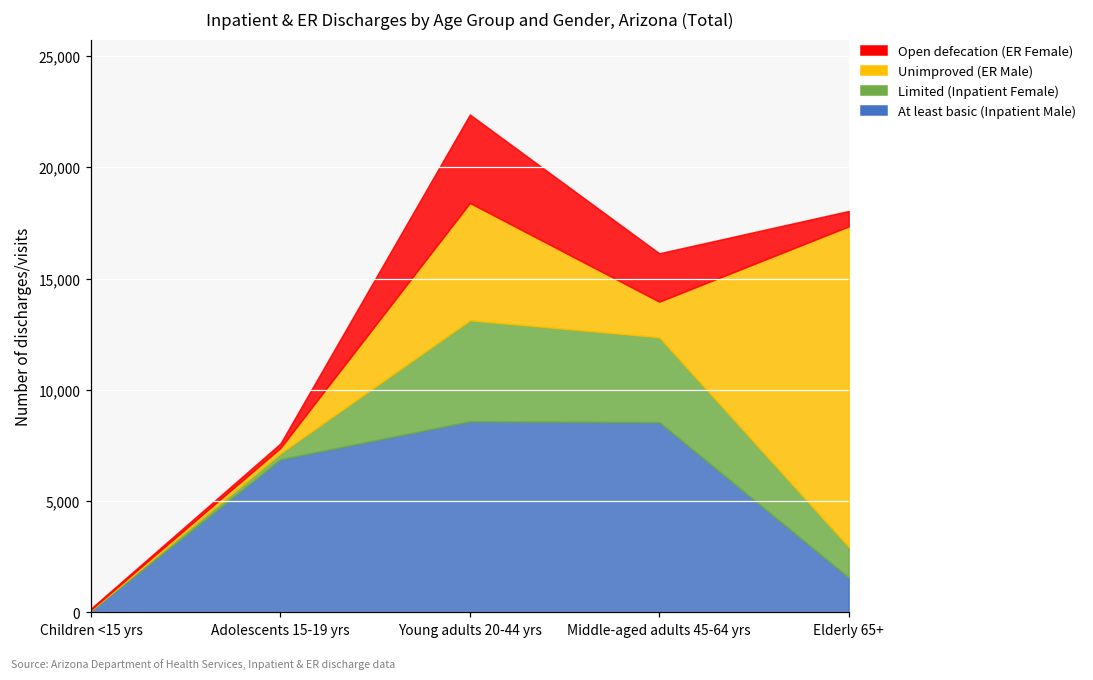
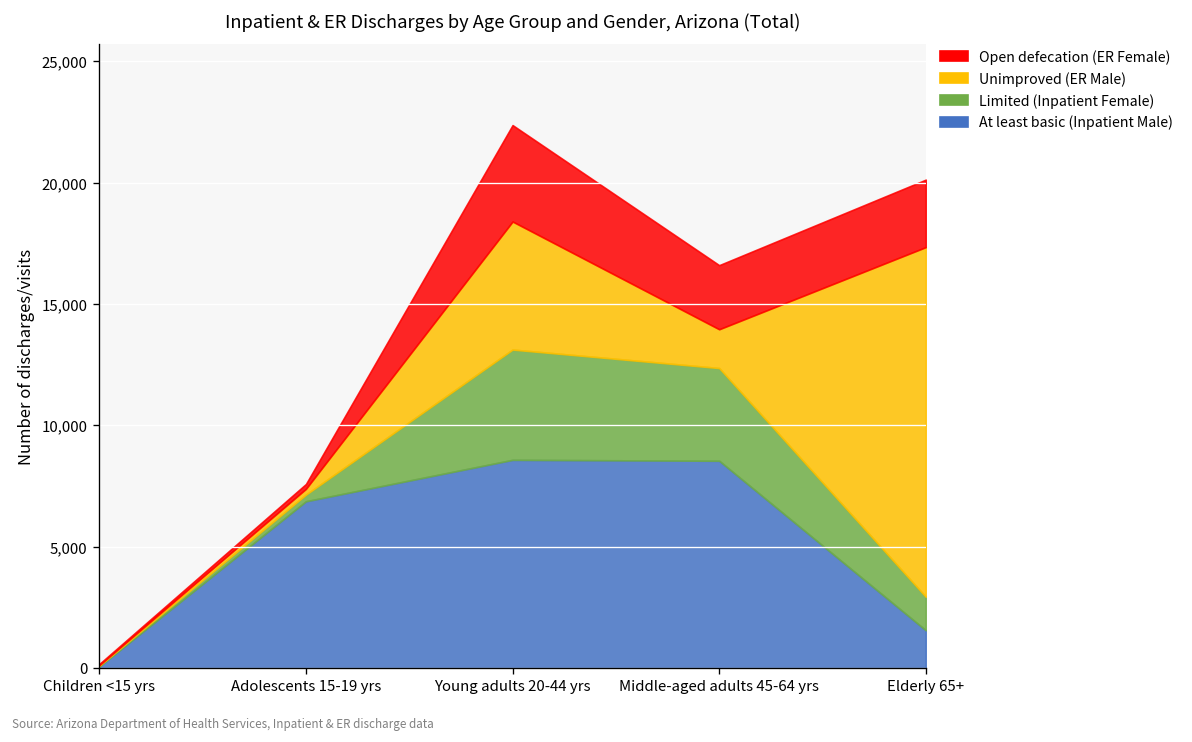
  {
    "At least basic (Inpatient Male)": {
      "Adolescents 15-19 yrs": "6,900",
      "Young adults 20-44 yrs": "8,600",
      "Middle-aged adults 45-64 yrs": "8,500",
      "Elderly 65+": "1,600"
    },
    "Limited (Inpatient Female)": {
      "Adolescents 15-19 yrs": "300",
      "Young adults 20-44 yrs": "4,500",
      "Middle-aged adults 45-64 yrs": "3,800",
      "Elderly 65+": "1,400"
    },
    "Unimproved (ER Male)": {
      "Adolescents 15-19 yrs": "200",
      "Young adults 20-44 yrs": "5,300",
      "Middle-aged adults 45-64 yrs": "1,600",
      "Elderly 65+": "14,400"
    },
    "Open defecation (ER Female)": {
      "Adolescents 15-19 yrs": "200",
      "Young adults 20-44 yrs": "4,000",
-     "Middle-aged adults 45-64 yrs": "2,200",
-     "Elderly 65+": "700"
+     "Middle-aged adults 45-64 yrs": "2,600",
+     "Elderly 65+": "2,800"
    }
  }
